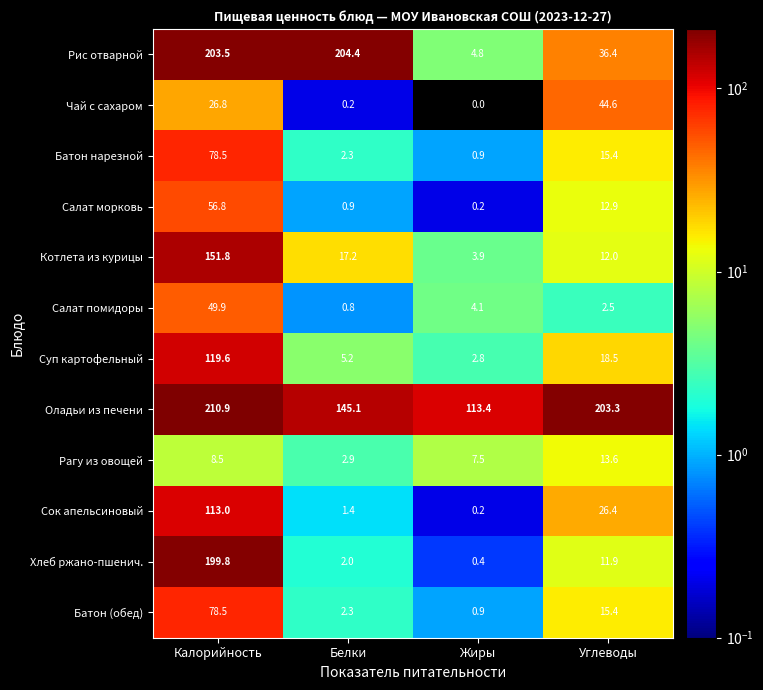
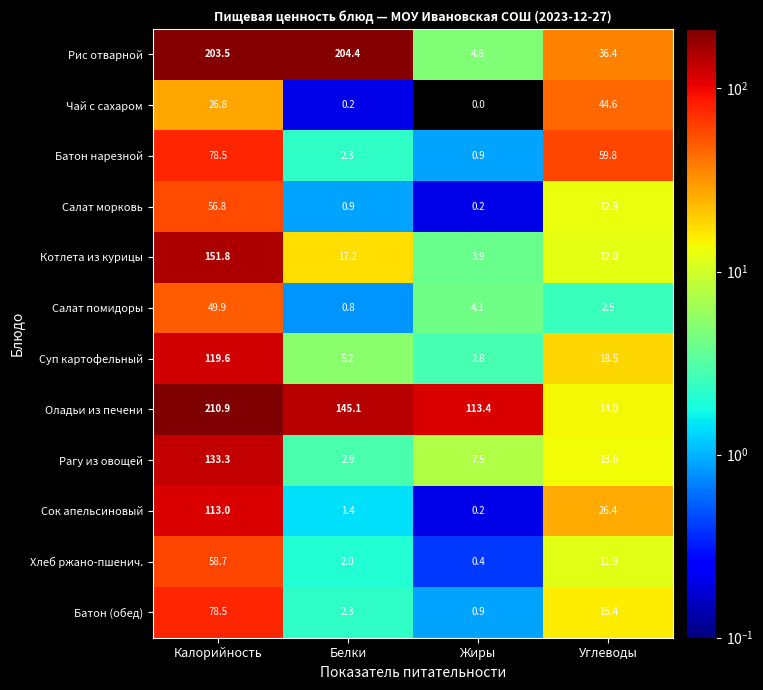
  {
    "Рис отварной": {
      "Калорийность": 203.5,
      "Белки": 204.4,
      "Жиры": 4.8,
      "Углеводы": 36.4
    },
    "Чай с сахаром": {
      "Калорийность": 26.8,
      "Белки": 0.2,
      "Жиры": 0.0,
      "Углеводы": 44.6
    },
    "Батон нарезной": {
      "Калорийность": 78.5,
      "Белки": 2.3,
      "Жиры": 0.9,
-     "Углеводы": 15.4
+     "Углеводы": 59.8
    },
    "Салат морковь": {
      "Калорийность": 56.8,
      "Белки": 0.9,
      "Жиры": 0.2,
      "Углеводы": 12.9
    },
    "Котлета из курицы": {
      "Калорийность": 151.8,
      "Белки": 17.2,
      "Жиры": 3.9,
      "Углеводы": 12.0
    },
    "Салат помидоры": {
      "Калорийность": 49.9,
      "Белки": 0.8,
      "Жиры": 4.1,
      "Углеводы": 2.5
    },
    "Суп картофельный": {
      "Калорийность": 119.6,
      "Белки": 5.2,
      "Жиры": 2.8,
      "Углеводы": 18.5
    },
    "Оладьи из печени": {
      "Калорийность": 210.9,
      "Белки": 145.1,
      "Жиры": 113.4,
-     "Углеводы": 203.3
+     "Углеводы": 14.0
    },
    "Рагу из овощей": {
-     "Калорийность": 8.5,
+     "Калорийность": 133.3,
      "Белки": 2.9,
      "Жиры": 7.5,
      "Углеводы": 13.6
    },
    "Сок апельсиновый": {
      "Калорийность": 113.0,
      "Белки": 1.4,
      "Жиры": 0.2,
      "Углеводы": 26.4
    },
    "Хлеб ржано-пшенич.": {
-     "Калорийность": 199.8,
+     "Калорийность": 58.7,
      "Белки": 2.0,
      "Жиры": 0.4,
      "Углеводы": 11.9
    },
    "Батон (обед)": {
      "Калорийность": 78.5,
      "Белки": 2.3,
      "Жиры": 0.9,
      "Углеводы": 15.4
    }
  }
